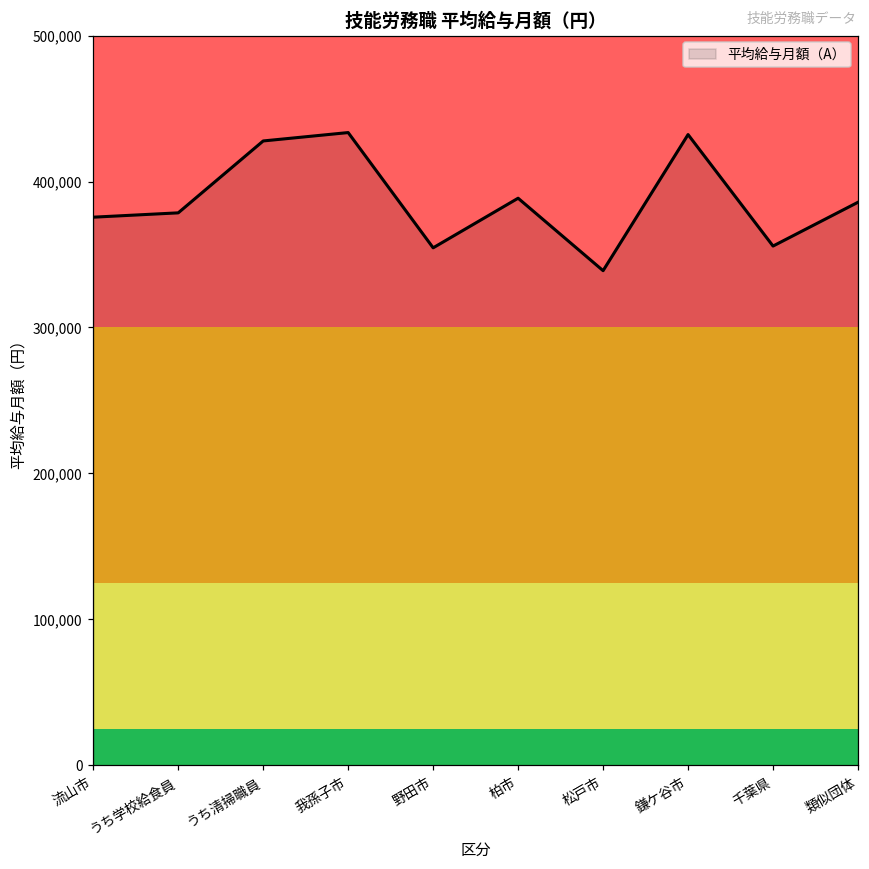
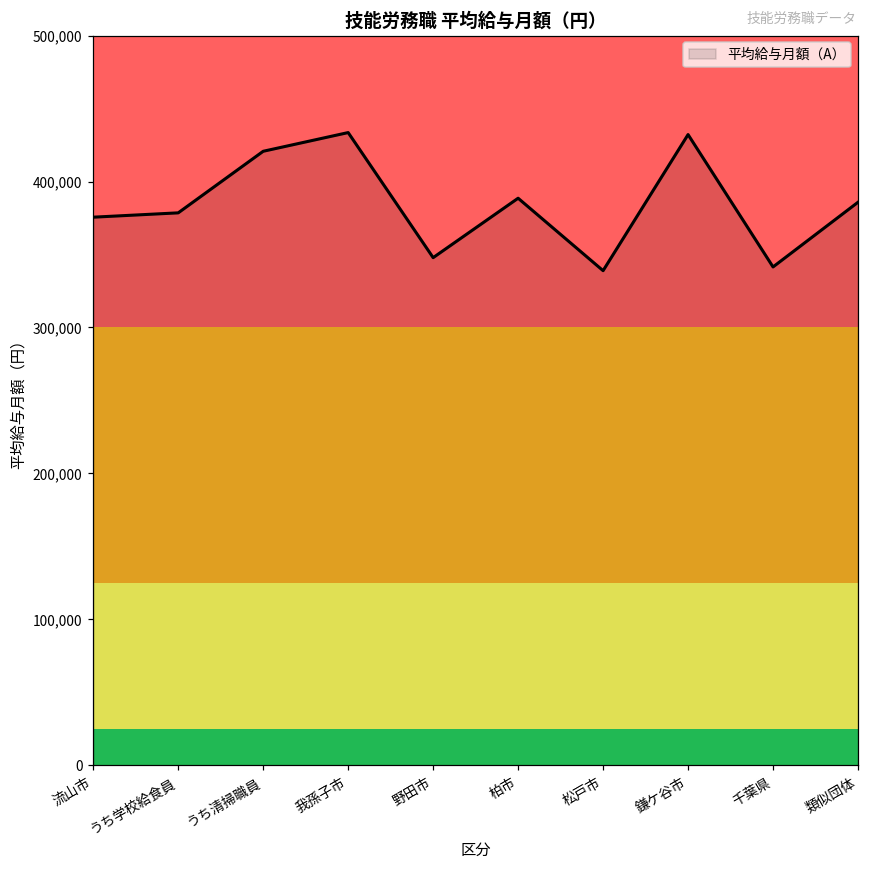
  {
    "流山市": "376,000",
    "うち学校給食員": "379,000",
-   "うち清掃職員": "428,000",
+   "うち清掃職員": "421,000",
    "我孫子市": "434,000",
-   "野田市": "355,000",
+   "野田市": "348,000",
    "柏市": "389,000",
    "松戸市": "339,000",
    "鎌ケ谷市": "432,000",
-   "千葉県": "356,000",
+   "千葉県": "341,000",
    "類似団体": "386,000"
  }
